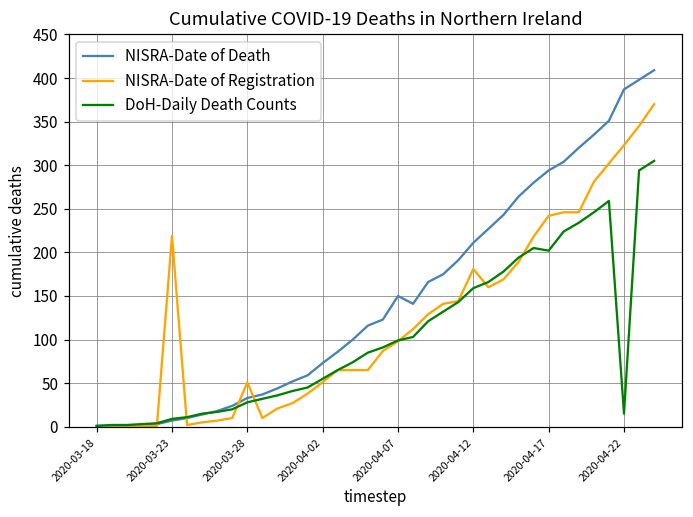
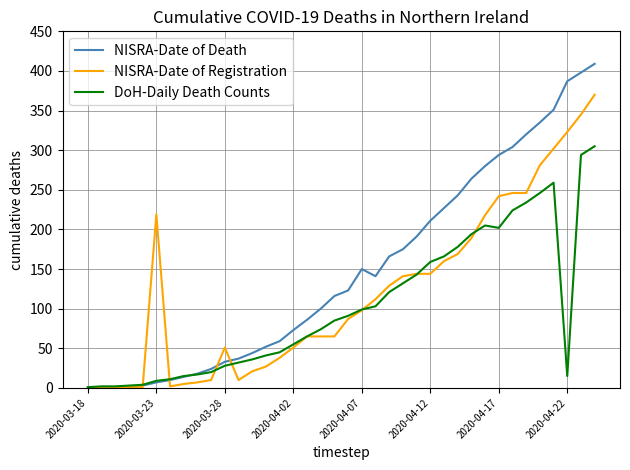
  {
    "NISRA-Date of Death": {
      "2020-03-28": 30,
      "2020-04-02": 70,
      "2020-04-07": 150,
      "2020-04-12": 210,
      "2020-04-17": 290,
      "2020-04-22": 390
    },
    "NISRA-Date of Registration": {
      "2020-03-23": 220,
      "2020-03-28": 50,
      "2020-04-02": 50,
-     "2020-04-12": 180,
+     "2020-04-12": 140,
      "2020-04-17": 240,
      "2020-04-22": 320
    },
    "DoH-Daily Death Counts": {
      "2020-03-28": 30,
      "2020-04-02": 60,
      "2020-04-12": 160,
      "2020-04-17": 200,
      "2020-04-22": 20
    }
  }
